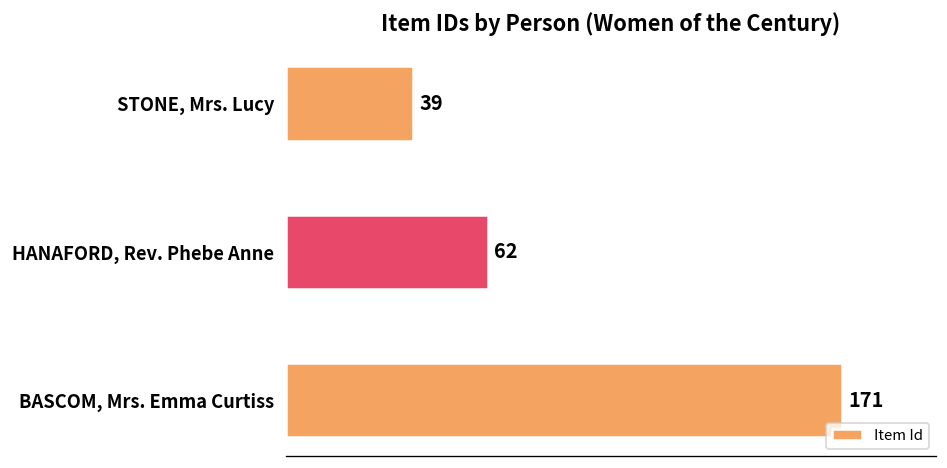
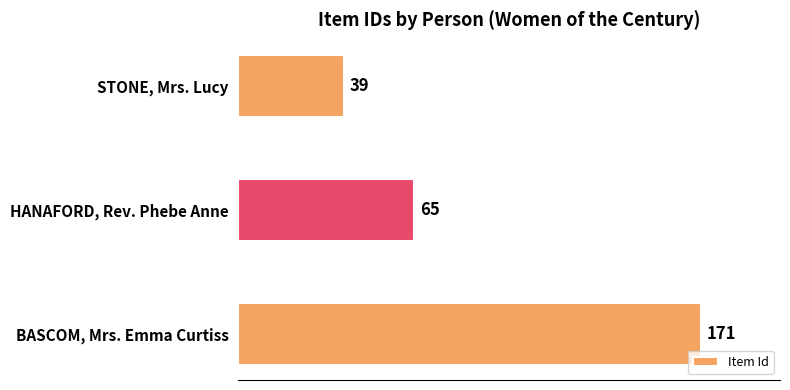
  {
    "STONE, Mrs. Lucy": 39,
-   "HANAFORD, Rev. Phebe Anne": 62,
+   "HANAFORD, Rev. Phebe Anne": 65,
    "BASCOM, Mrs. Emma Curtiss": 171
  }
